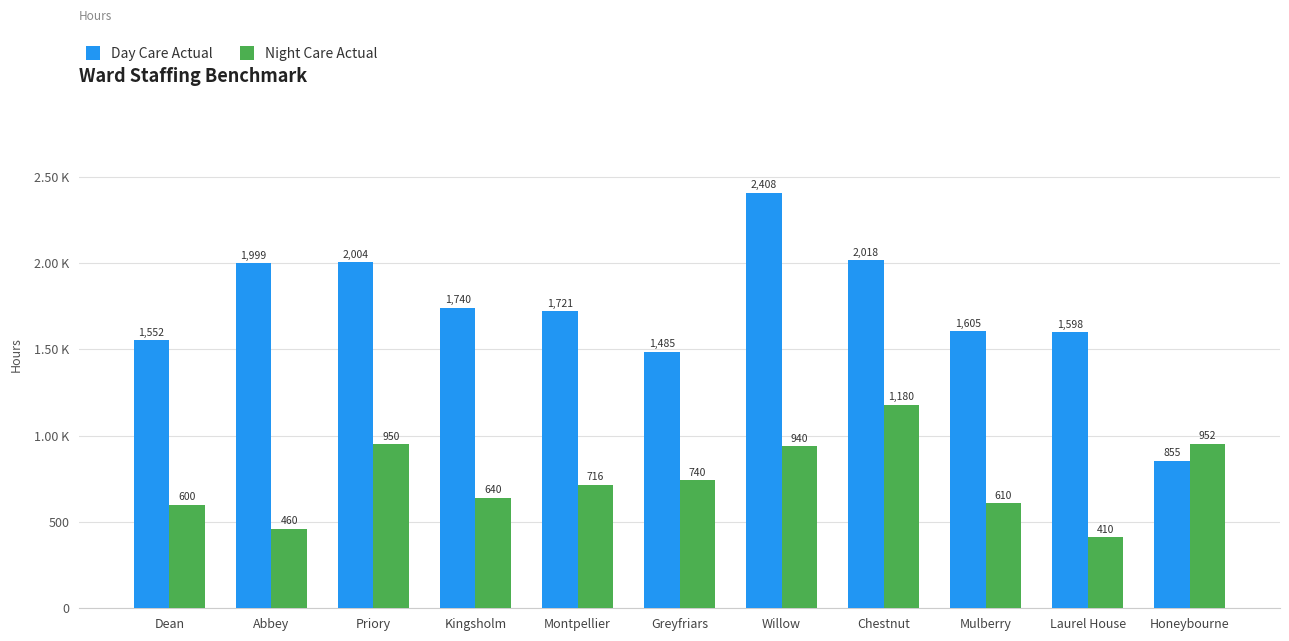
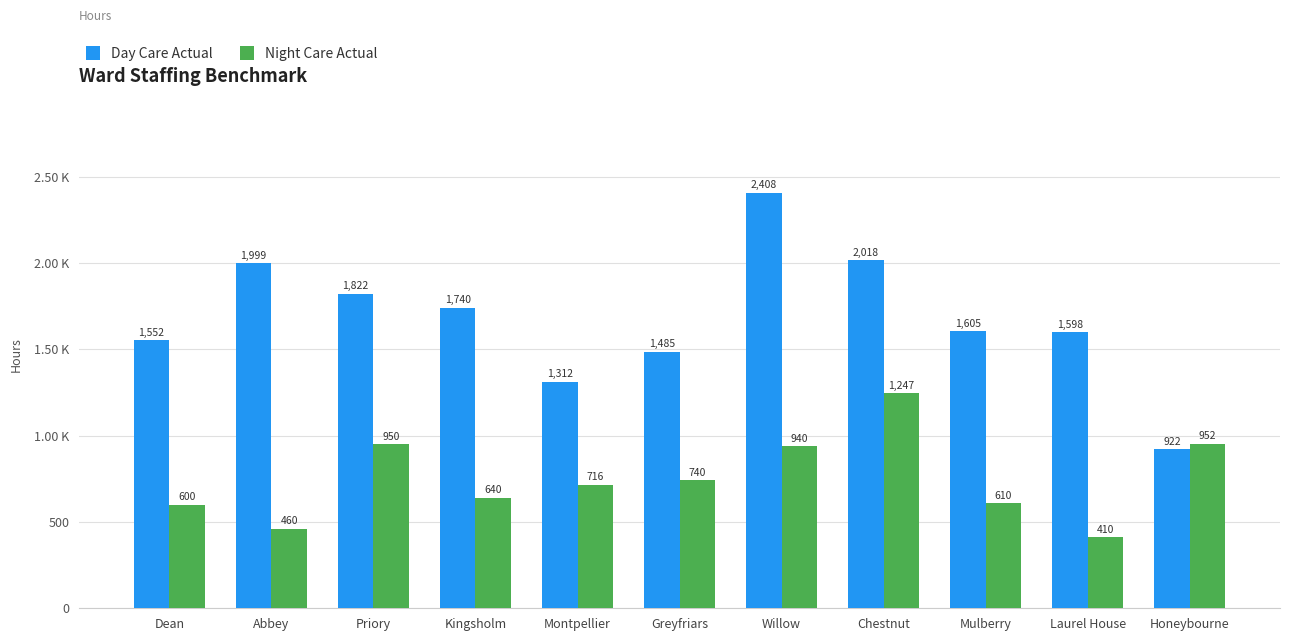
  {
    "Day Care Actual": {
      "Dean": "1,552",
      "Abbey": "1,999",
-     "Priory": "2,004",
+     "Priory": "1,822",
      "Kingsholm": "1,740",
-     "Montpellier": "1,721",
+     "Montpellier": "1,312",
      "Greyfriars": "1,485",
      "Willow": "2,408",
      "Chestnut": "2,018",
      "Mulberry": "1,605",
      "Laurel House": "1,598",
-     "Honeybourne": "855"
+     "Honeybourne": "922"
    },
    "Night Care Actual": {
      "Dean": "600",
      "Abbey": "460",
      "Priory": "950",
      "Kingsholm": "640",
      "Montpellier": "716",
      "Greyfriars": "740",
      "Willow": "940",
-     "Chestnut": "1,180",
+     "Chestnut": "1,247",
      "Mulberry": "610",
      "Laurel House": "410",
      "Honeybourne": "952"
    }
  }
